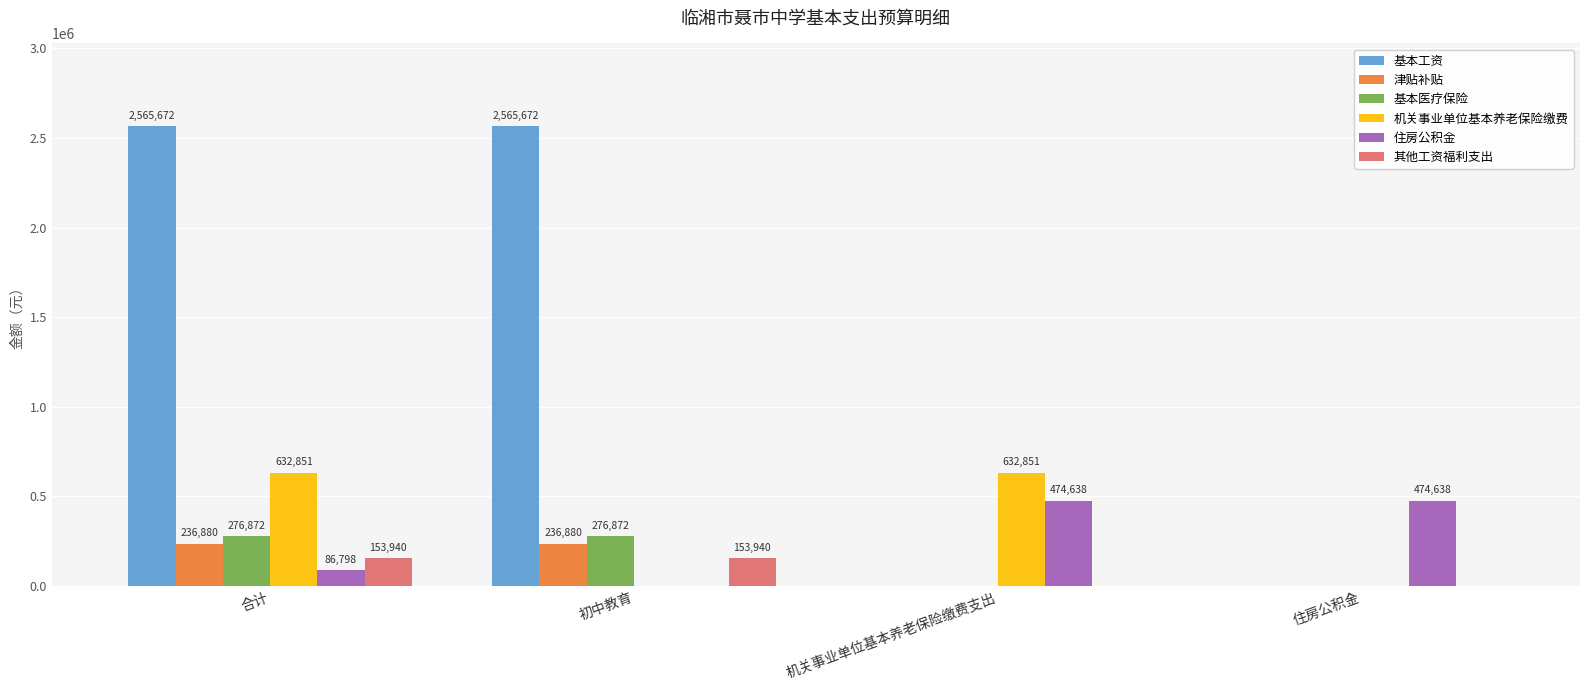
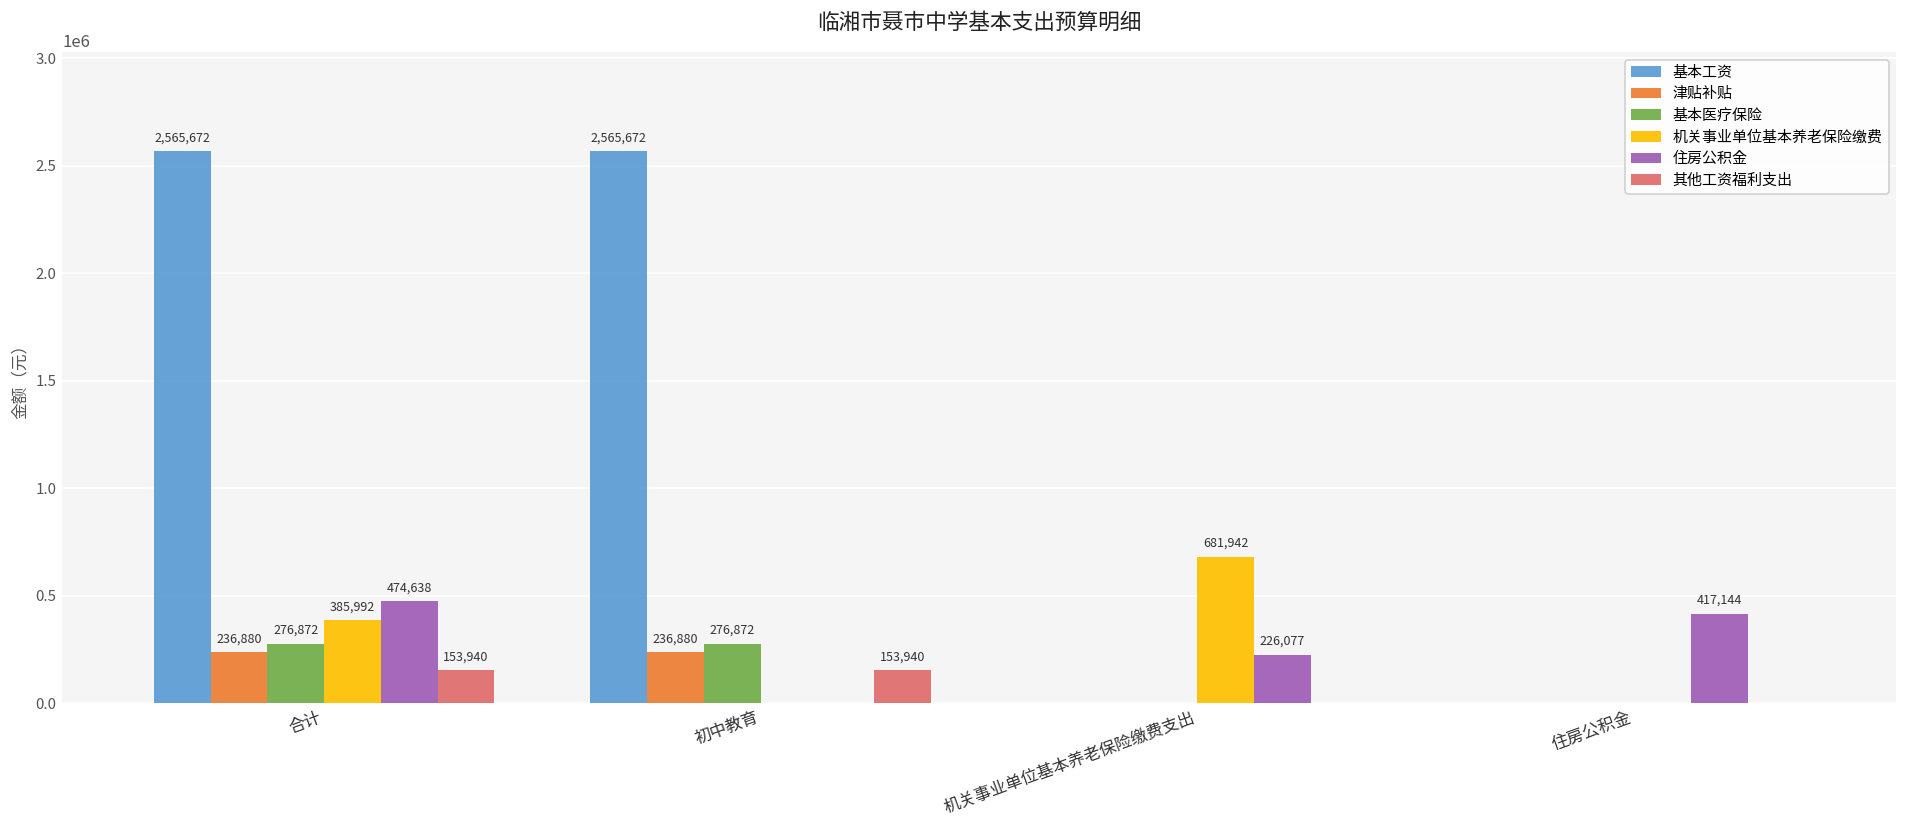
  {
    "基本工资": {
      "合计": "2,565,672",
      "初中教育": "2,565,672"
    },
    "津贴补贴": {
      "合计": "236,880",
      "初中教育": "236,880"
    },
    "基本医疗保险": {
      "合计": "276,872",
      "初中教育": "276,872"
    },
    "机关事业单位基本养老保险缴费": {
-     "合计": "632,851",
-     "机关事业单位基本养老保险缴费支出": "632,851"
+     "合计": "385,992",
+     "机关事业单位基本养老保险缴费支出": "681,942"
    },
    "住房公积金": {
-     "合计": "86,798",
-     "机关事业单位基本养老保险缴费支出": "474,638",
-     "住房公积金": "474,638"
+     "合计": "474,638",
+     "机关事业单位基本养老保险缴费支出": "226,077",
+     "住房公积金": "417,144"
    },
    "其他工资福利支出": {
      "合计": "153,940",
      "初中教育": "153,940"
    }
  }
